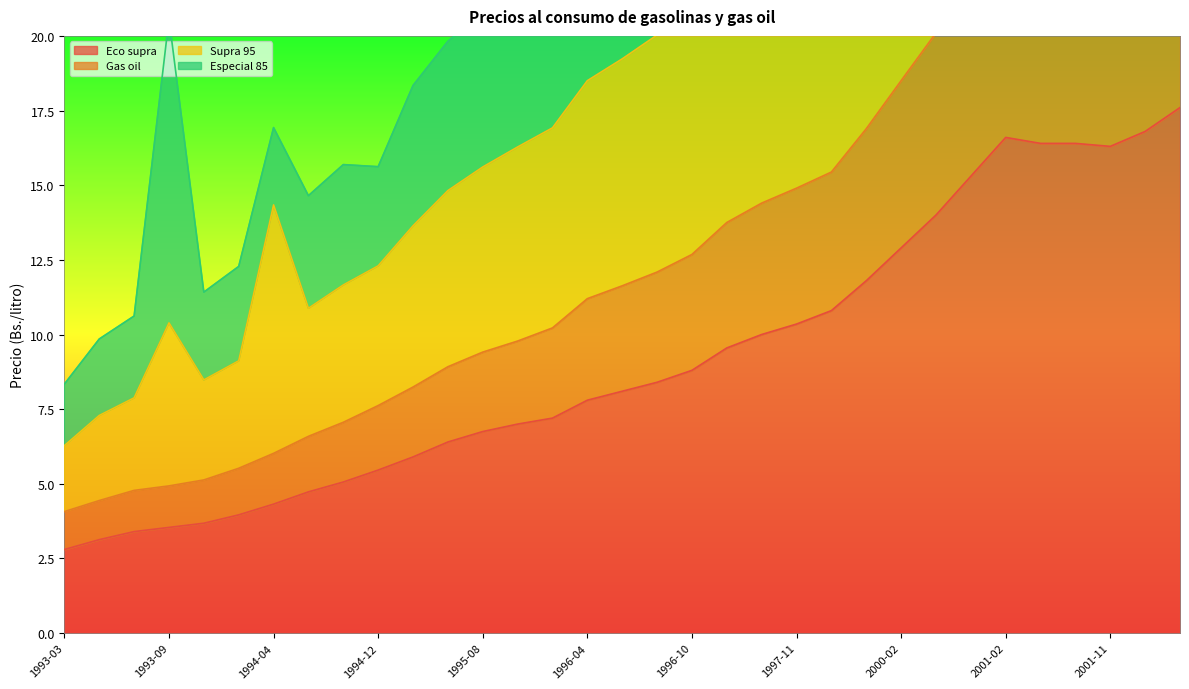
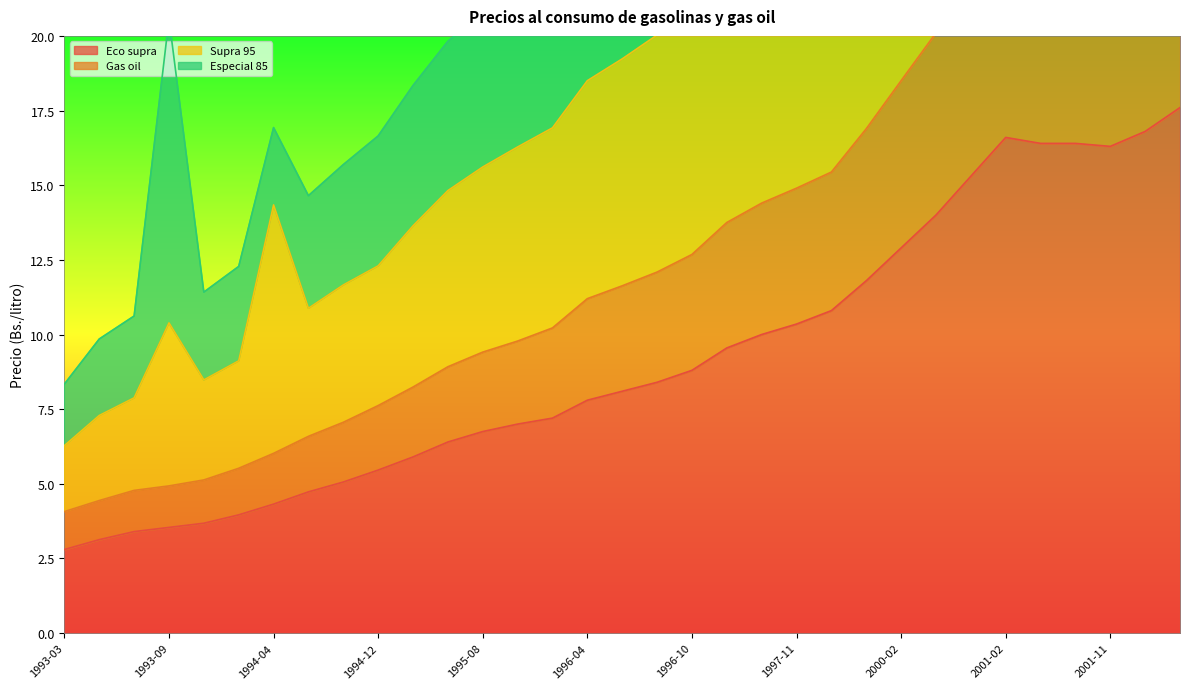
  {
    "Supra 95": {
      "1993-03": 2.2,
      "1993-09": 5.5,
      "1994-04": 8.3,
      "1994-12": 4.7,
      "1995-08": 6.2,
      "1996-04": 7.3
    },
    "Especial 85": {
      "1993-03": 2.1,
      "1994-04": 2.6,
-     "1994-12": 3.3
+     "1994-12": 4.3
    }
  }
